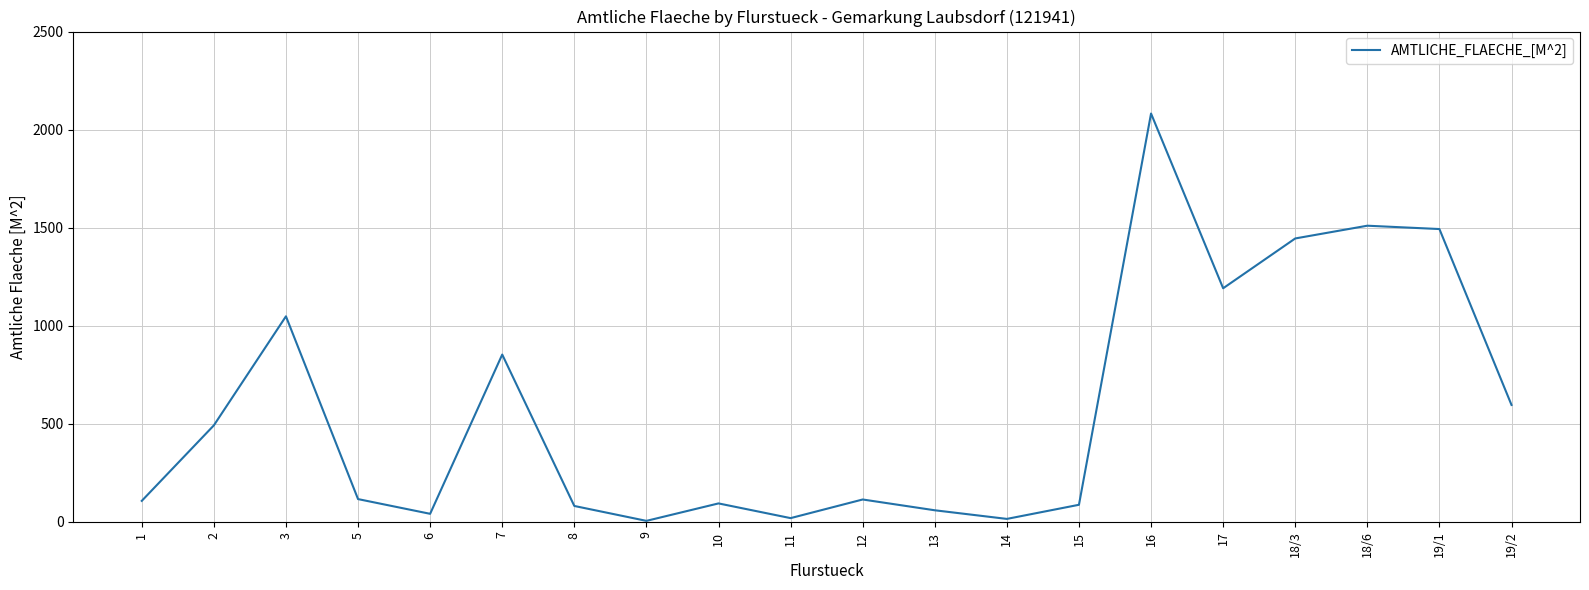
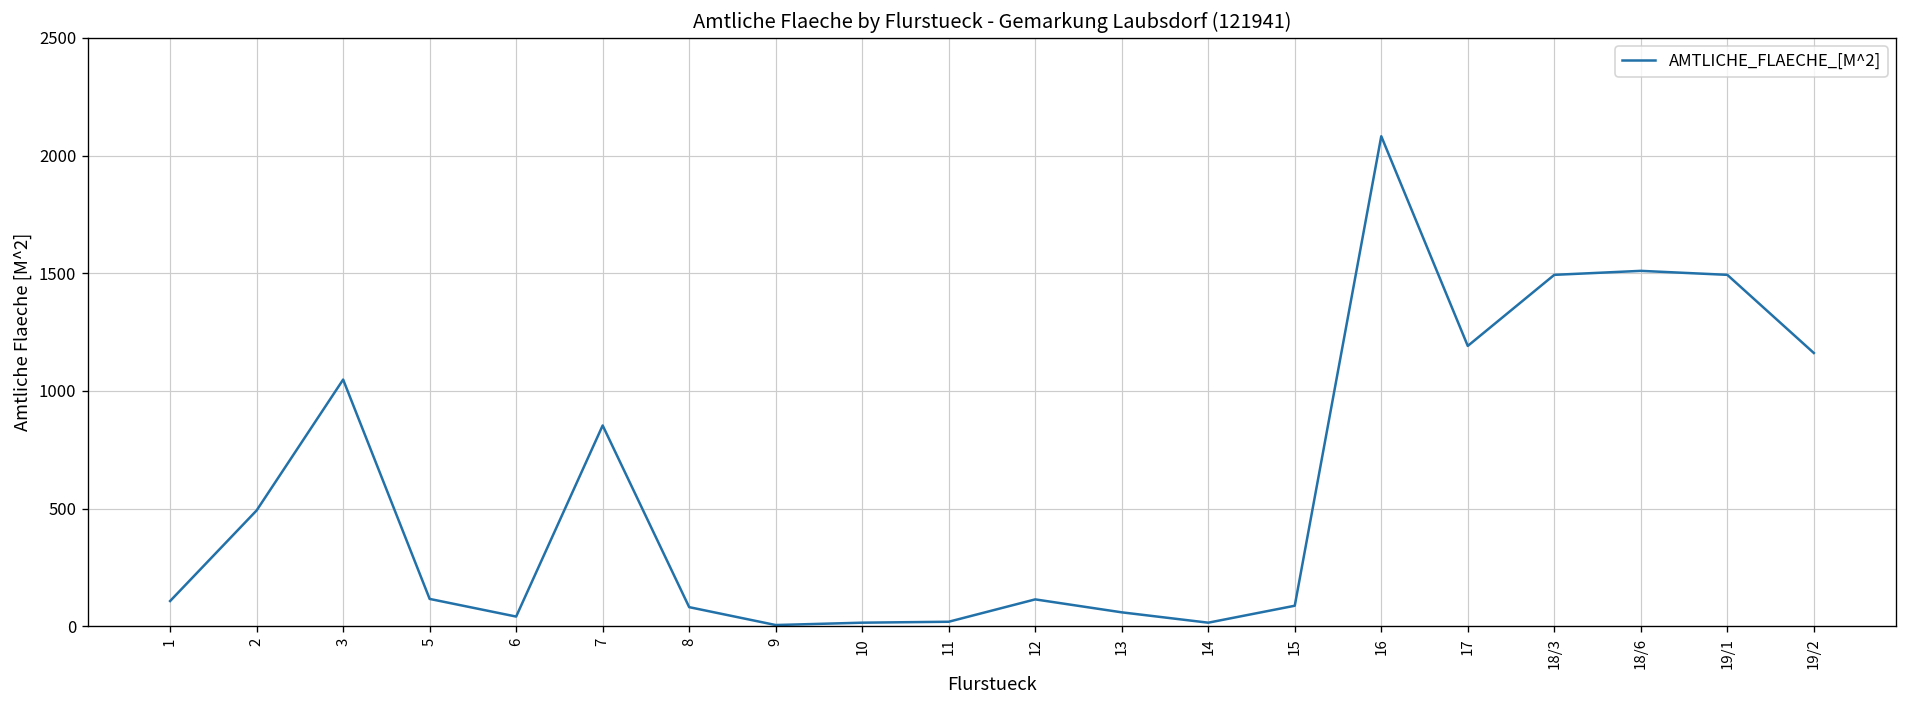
  {
    "1": 110,
    "2": 490,
    "3": 1050,
    "5": 120,
    "6": 40,
    "7": 850,
    "8": 80,
    "9": 10,
-   "10": 90,
+   "10": 20,
    "11": 20,
    "12": 110,
    "13": 60,
    "14": 20,
    "15": 90,
    "16": 2080,
    "17": 1190,
-   "18/3": 1450,
+   "18/3": 1490,
    "18/6": 1510,
    "19/1": 1490,
-   "19/2": 600
+   "19/2": 1160
  }
